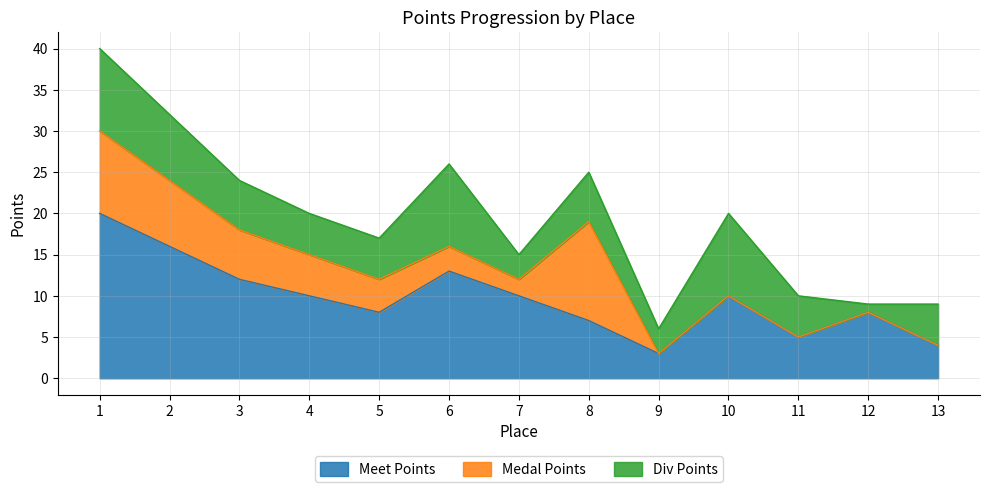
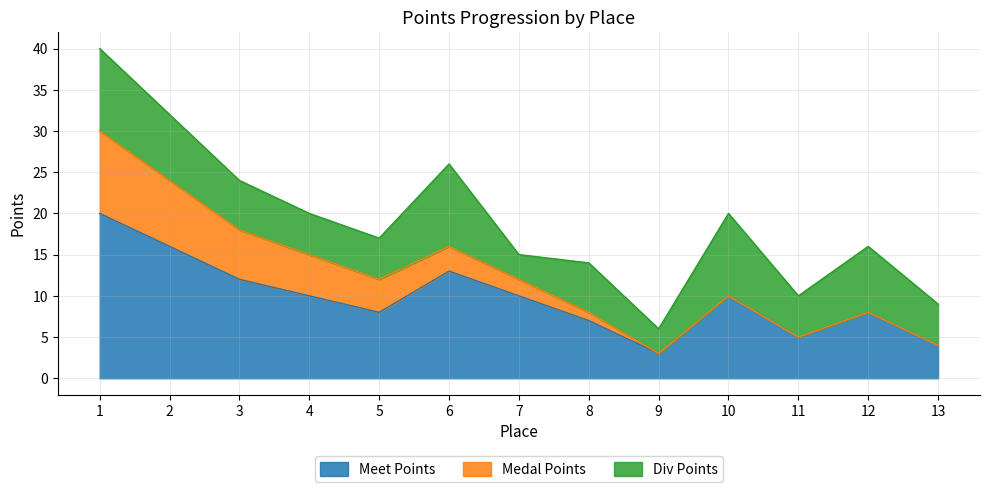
  {
    "Meet Points": {
      "1": 20,
      "2": 16,
      "3": 12,
      "4": 10,
      "5": 8,
      "6": 13,
      "7": 10,
      "8": 7
    },
    "Medal Points": {
      "1": 10,
      "2": 8,
      "3": 6,
      "4": 5,
      "5": 4,
      "6": 3,
      "7": 2,
-     "8": 12
+     "8": 1
    },
    "Div Points": {
      "1": 10,
      "2": 8,
      "3": 6,
      "4": 5,
      "5": 5,
      "6": 10,
      "7": 3,
      "8": 6,
      "9": 3,
      "10": 10,
      "11": 5,
-     "12": 1,
+     "12": 8,
      "13": 5
    }
  }
